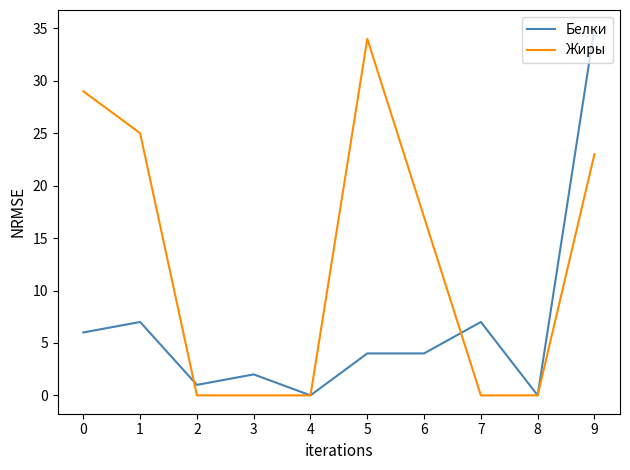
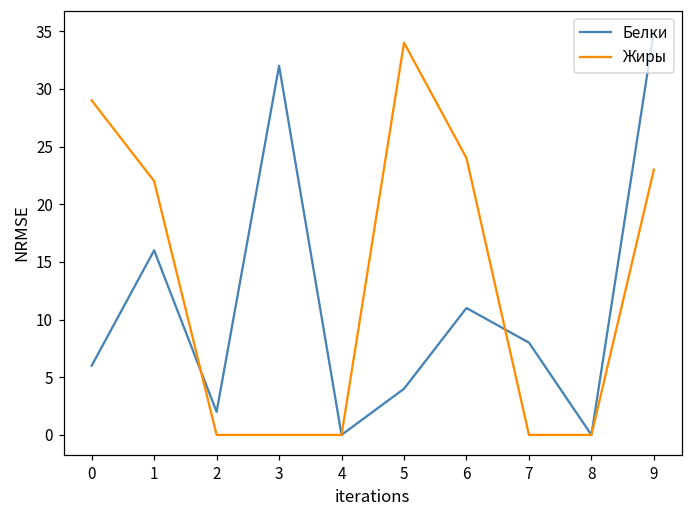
  {
    "Белки": {
      "0": 6,
-     "1": 7,
-     "2": 1,
-     "3": 2,
+     "1": 16,
+     "2": 2,
+     "3": 32,
      "5": 4,
-     "6": 4,
-     "7": 7
+     "6": 11,
+     "7": 8
    },
    "Жиры": {
      "0": 29,
-     "1": 25,
+     "1": 22,
      "2": 0,
      "3": 0,
      "5": 34,
-     "6": 17,
+     "6": 24,
      "7": 0,
      "9": 23
    }
  }
